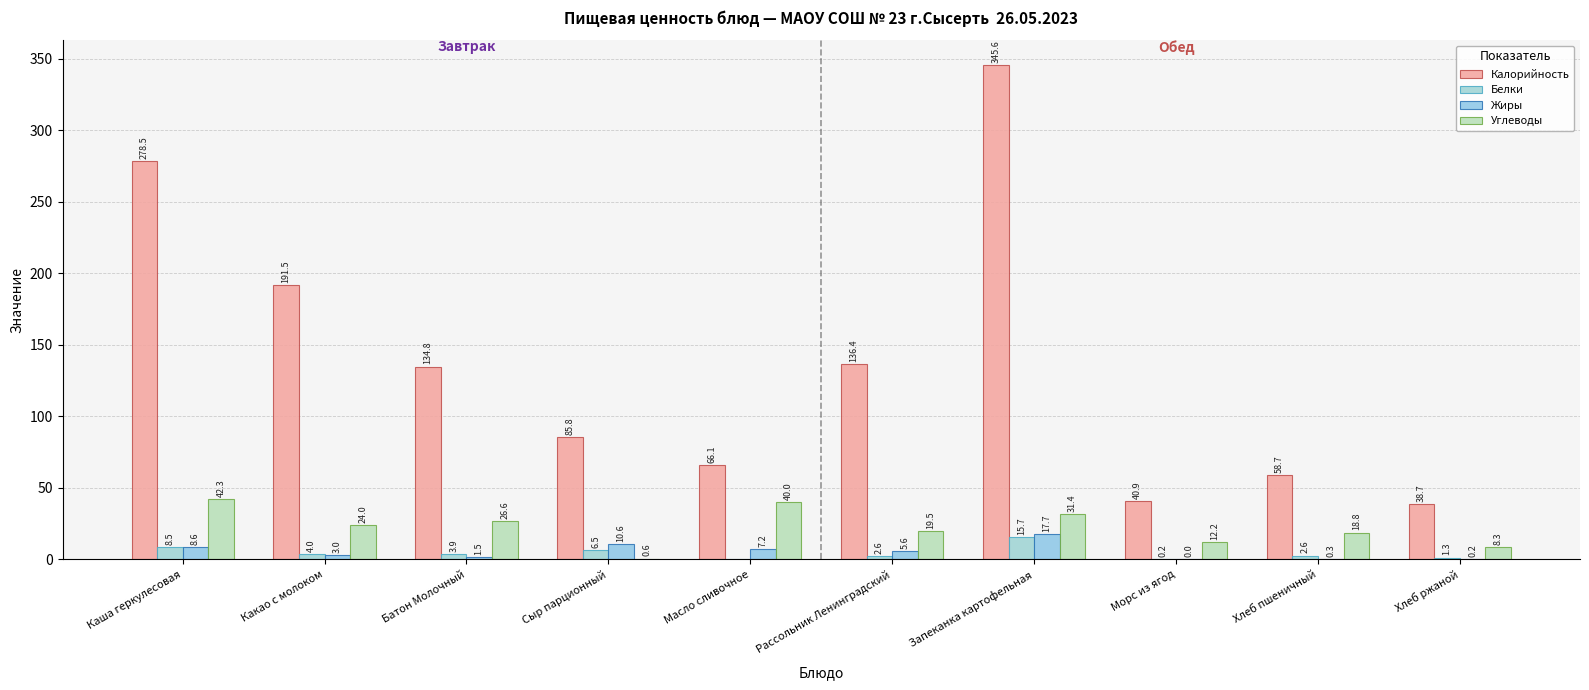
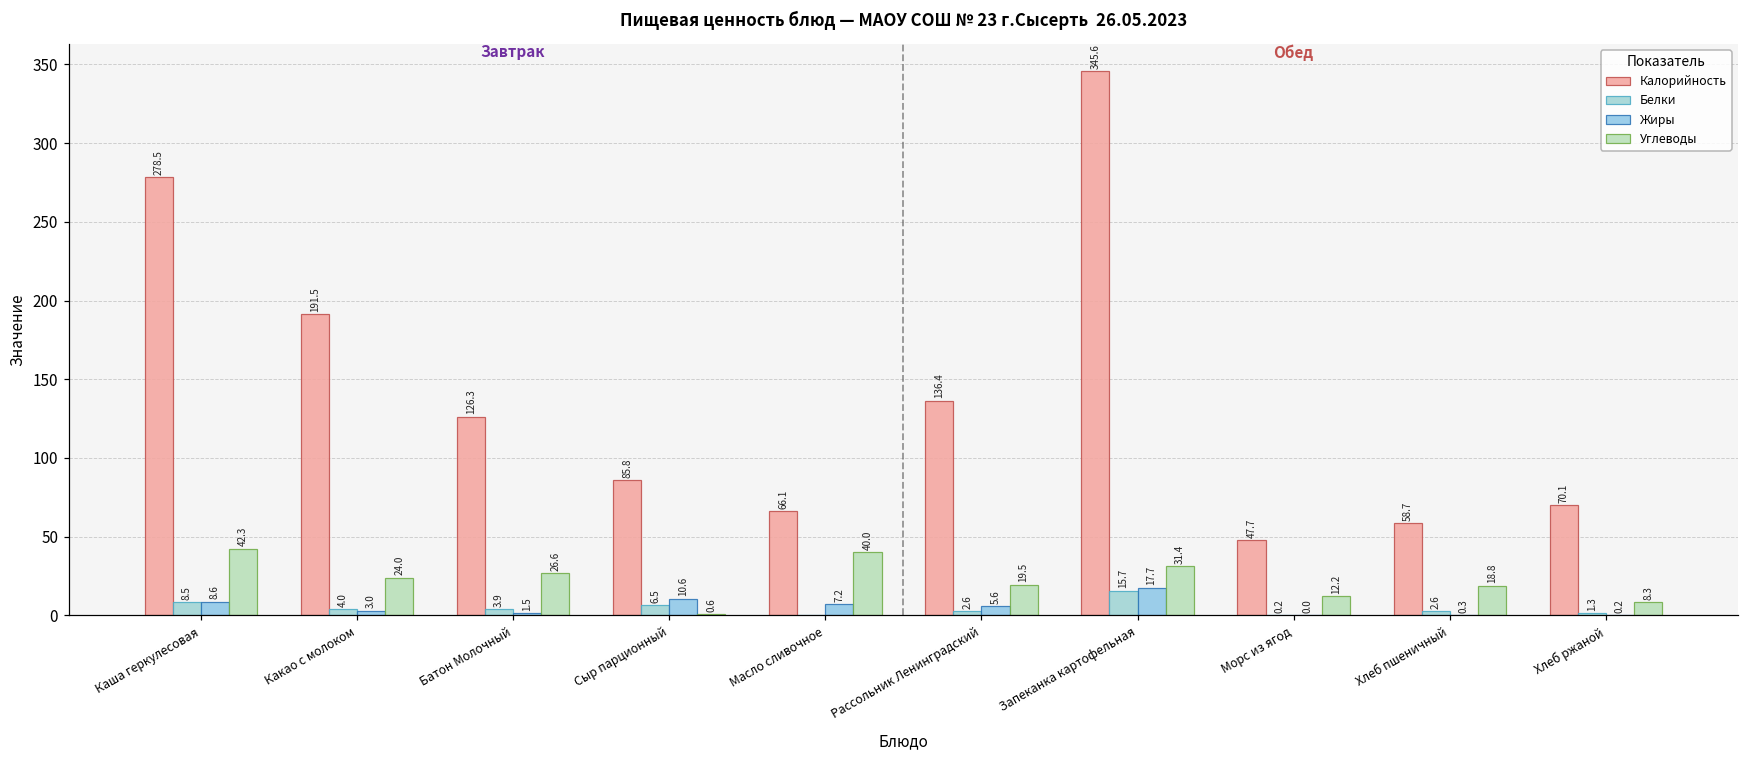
  {
    "Калорийность": {
      "Каша геркулесовая": 278.5,
      "Какао с молоком": 191.5,
-     "Батон Молочный": 134.8,
+     "Батон Молочный": 126.3,
      "Сыр парционный": 85.8,
      "Масло сливочное": 66.1,
      "Рассольник Ленинградский": 136.4,
      "Запеканка картофельная": 345.6,
-     "Морс из ягод": 40.9,
+     "Морс из ягод": 47.7,
      "Хлеб пшеничный": 58.7,
-     "Хлеб ржаной": 38.7
+     "Хлеб ржаной": 70.1
    }
  }
